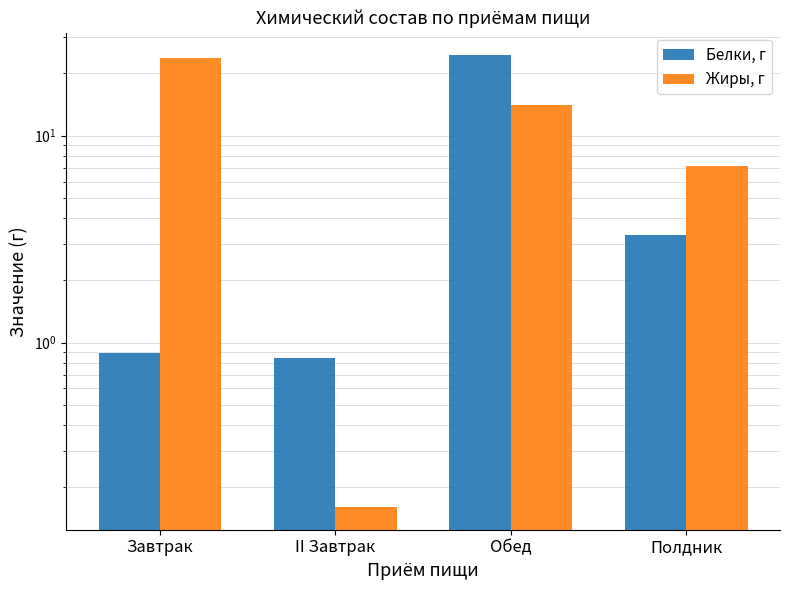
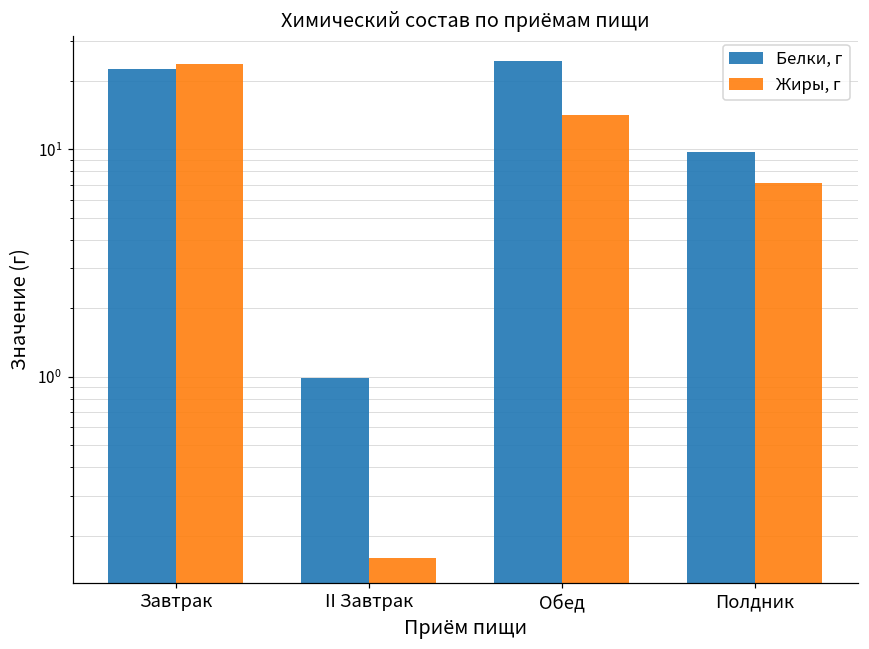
  {
    "Белки, г": {
-     "Завтрак": 0.89,
-     "II Завтрак": 0.84,
+     "Завтрак": 23,
+     "II Завтрак": 1.0,
      "Обед": 24,
-     "Полдник": 3.3
+     "Полдник": 10
    },
    "Жиры, г": {
      "Завтрак": 24,
      "II Завтрак": 0.16,
      "Обед": 14,
      "Полдник": 7.1
    }
  }
